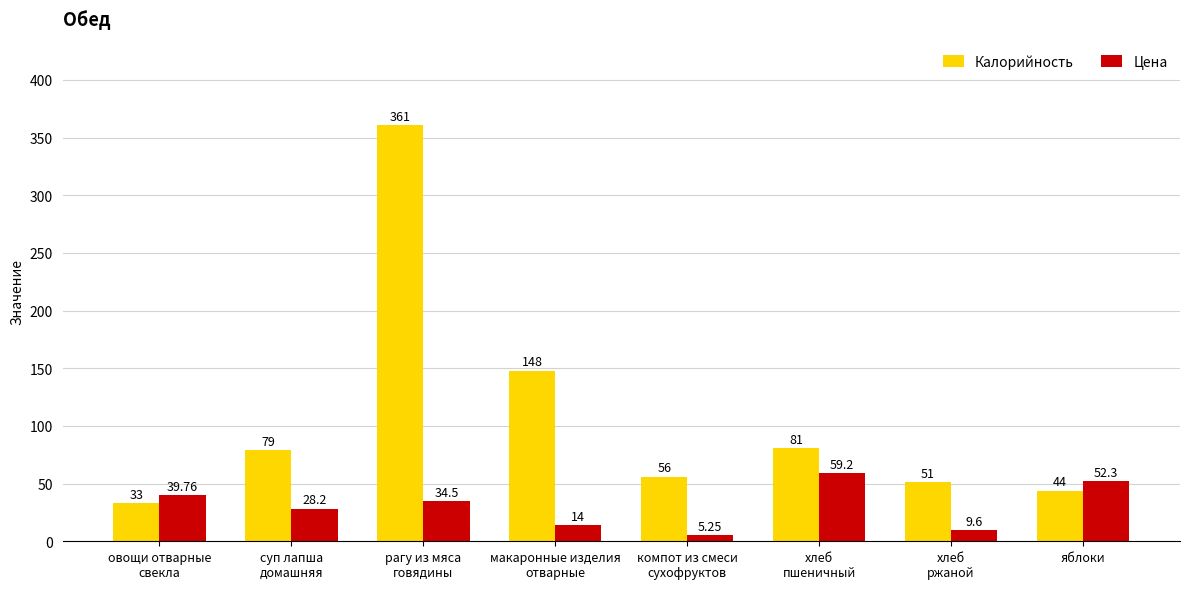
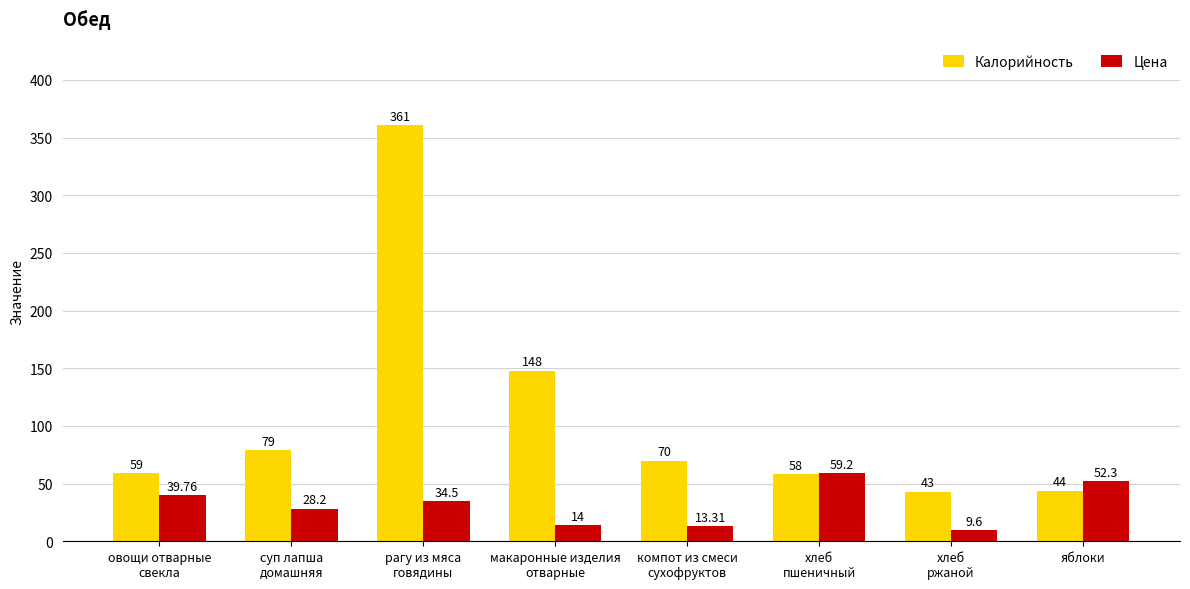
  {
    "Калорийность": {
-     "овощи отварные свекла": 33,
+     "овощи отварные свекла": 59,
      "суп лапша домашняя": 79,
      "рагу из мяса говядины": 361,
      "макаронные изделия отварные": 148,
-     "компот из смеси сухофруктов": 56,
-     "хлеб пшеничный": 81,
-     "хлеб ржаной": 51,
+     "компот из смеси сухофруктов": 70,
+     "хлеб пшеничный": 58,
+     "хлеб ржаной": 43,
      "яблоки": 44
    },
    "Цена": {
      "овощи отварные свекла": 39.76,
      "суп лапша домашняя": 28.2,
      "рагу из мяса говядины": 34.5,
      "макаронные изделия отварные": 14,
-     "компот из смеси сухофруктов": 5.25,
+     "компот из смеси сухофруктов": 13.31,
      "хлеб пшеничный": 59.2,
      "хлеб ржаной": 9.6,
      "яблоки": 52.3
    }
  }
